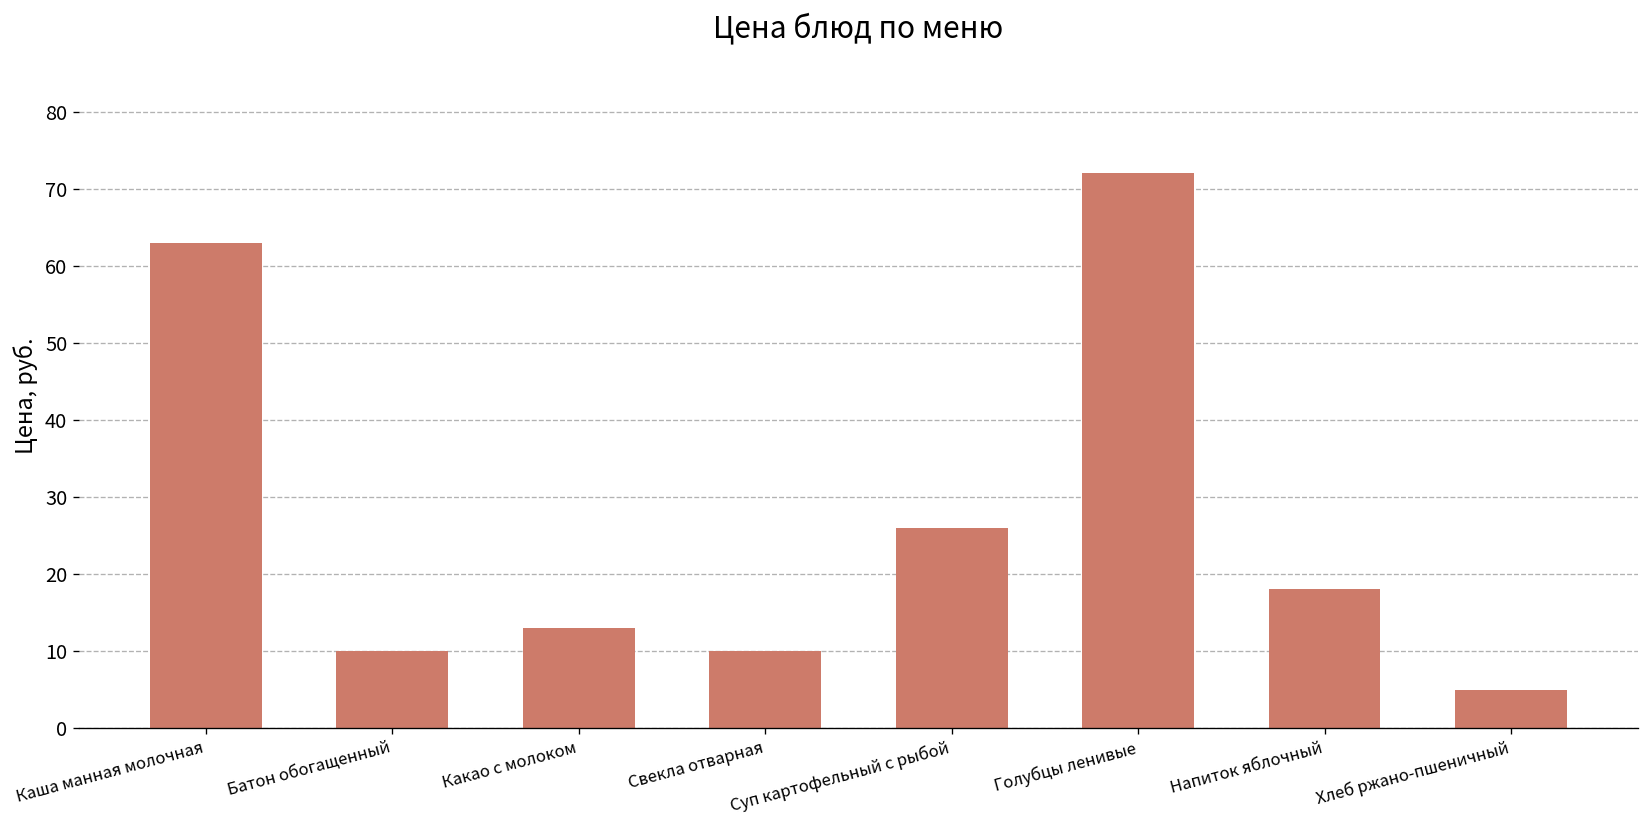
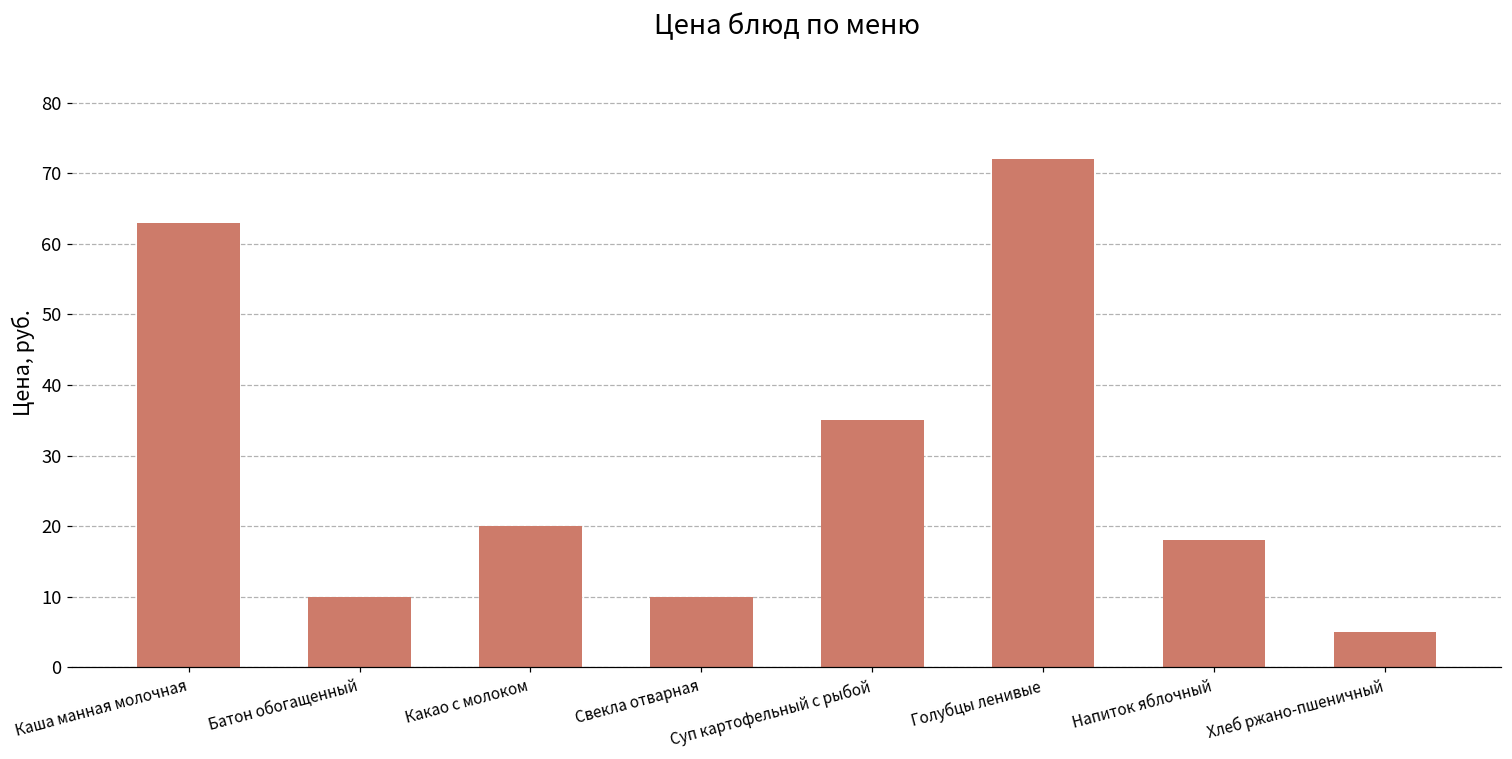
  {
    "Каша манная молочная": 63,
    "Батон обогащенный": 10,
-   "Какао с молоком": 13,
+   "Какао с молоком": 20,
    "Свекла отварная": 10,
-   "Суп картофельный с рыбой": 26,
+   "Суп картофельный с рыбой": 35,
    "Голубцы ленивые": 72,
    "Напиток яблочный": 18,
    "Хлеб ржано-пшеничный": 5
  }
